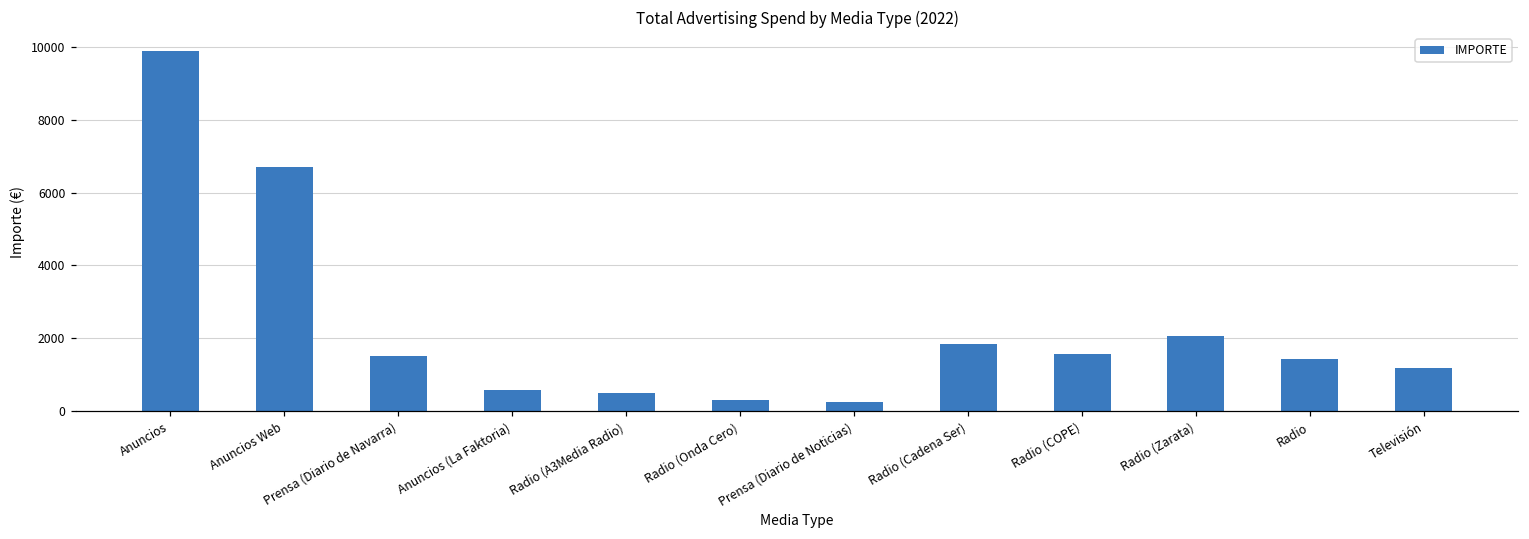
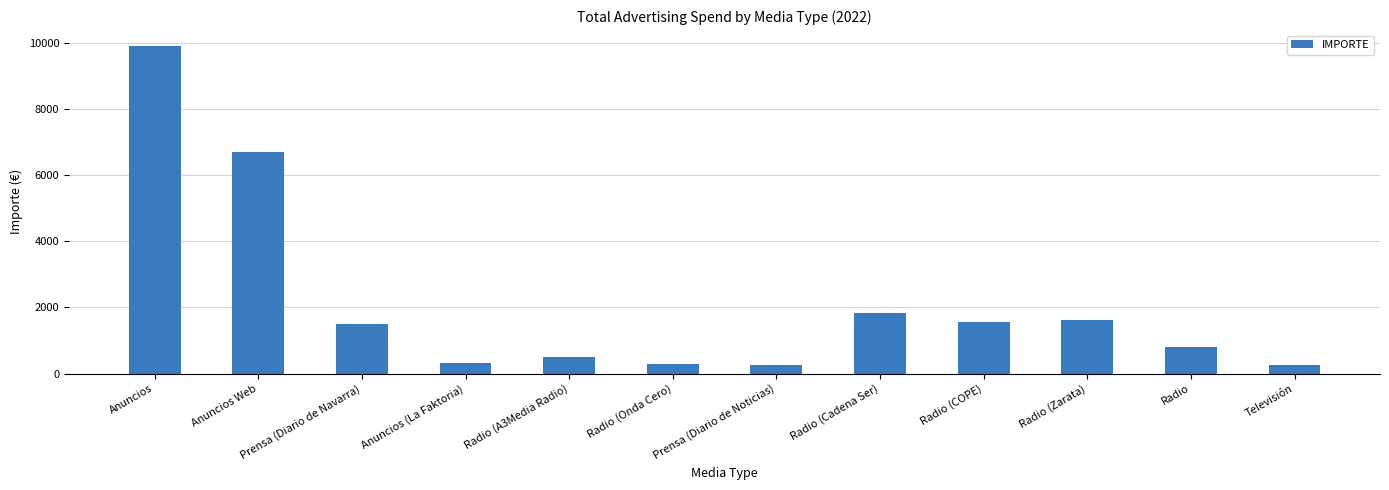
  {
    "Anuncios": 9900,
    "Anuncios Web": 6700,
    "Prensa (Diario de Navarra)": 1500,
-   "Anuncios (La Faktoria)": 600,
+   "Anuncios (La Faktoria)": 300,
    "Radio (A3Media Radio)": 500,
    "Radio (Onda Cero)": 300,
    "Prensa (Diario de Noticias)": 300,
    "Radio (Cadena Ser)": 1800,
    "Radio (COPE)": 1600,
-   "Radio (Zarata)": 2100,
-   "Radio": 1400,
-   "Televisión": 1200
+   "Radio (Zarata)": 1600,
+   "Radio": 800,
+   "Televisión": 300
  }
